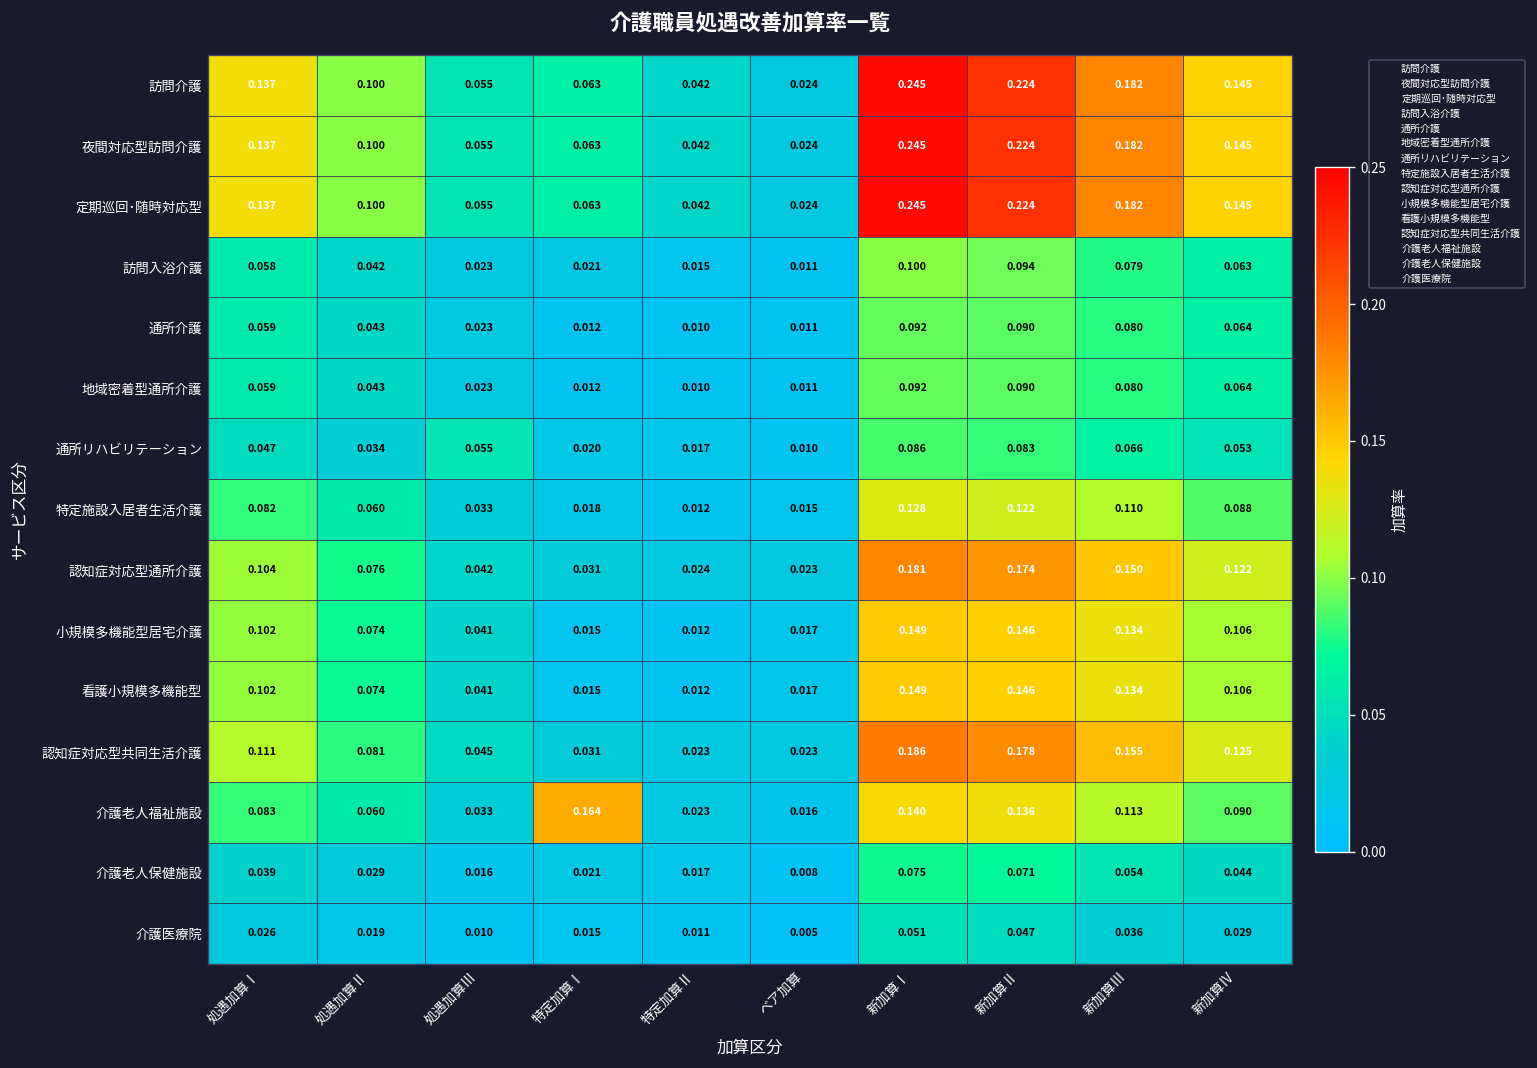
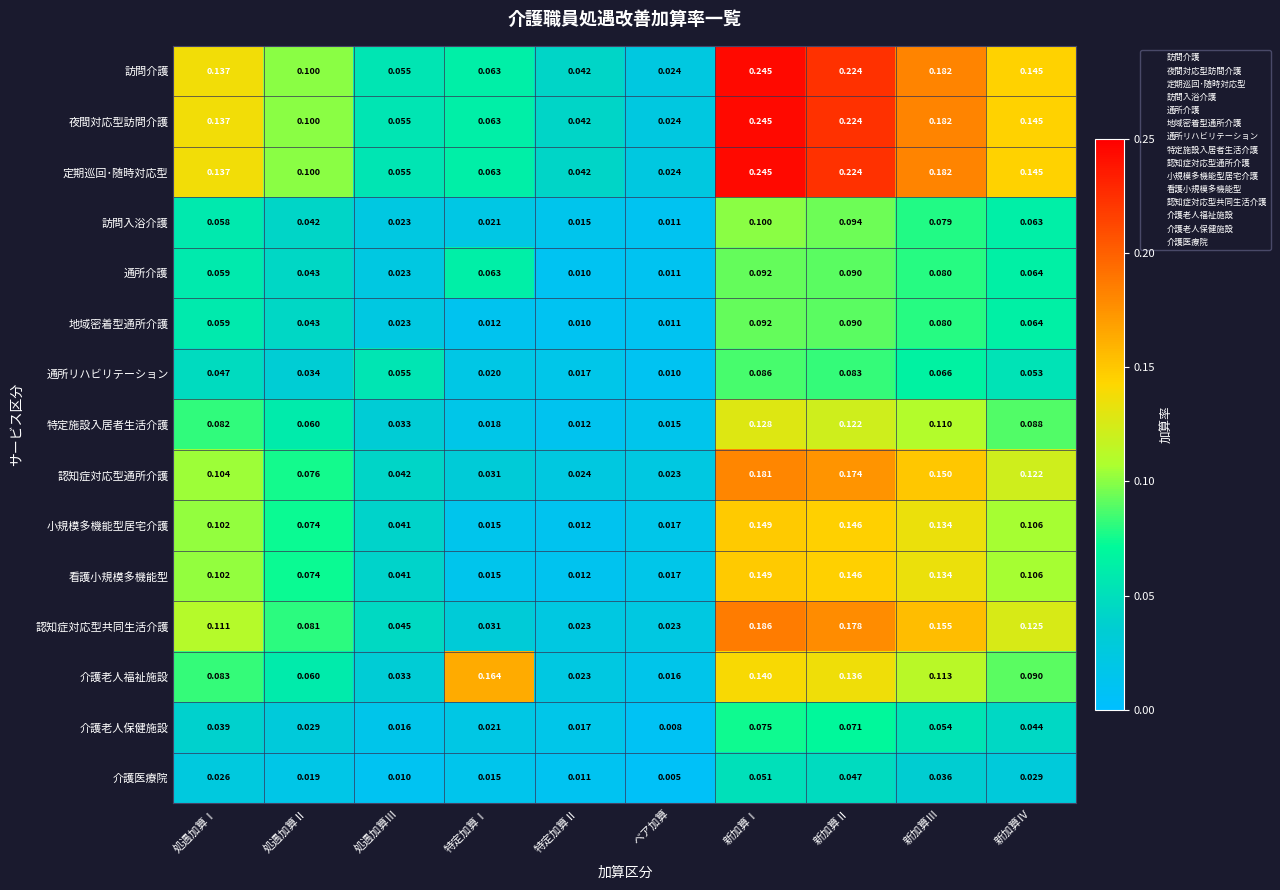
  {
    "訪問介護": {
      "処遇加算Ⅰ": 0.137,
      "処遇加算Ⅱ": 0.100,
      "処遇加算Ⅲ": 0.055,
      "特定加算Ⅰ": 0.063,
      "特定加算Ⅱ": 0.042,
      "ベア加算": 0.024,
      "新加算Ⅰ": 0.245,
      "新加算Ⅱ": 0.224,
      "新加算Ⅲ": 0.182,
      "新加算Ⅳ": 0.145
    },
    "夜間対応型訪問介護": {
      "処遇加算Ⅰ": 0.137,
      "処遇加算Ⅱ": 0.100,
      "処遇加算Ⅲ": 0.055,
      "特定加算Ⅰ": 0.063,
      "特定加算Ⅱ": 0.042,
      "ベア加算": 0.024,
      "新加算Ⅰ": 0.245,
      "新加算Ⅱ": 0.224,
      "新加算Ⅲ": 0.182,
      "新加算Ⅳ": 0.145
    },
    "定期巡回･随時対応型": {
      "処遇加算Ⅰ": 0.137,
      "処遇加算Ⅱ": 0.100,
      "処遇加算Ⅲ": 0.055,
      "特定加算Ⅰ": 0.063,
      "特定加算Ⅱ": 0.042,
      "ベア加算": 0.024,
      "新加算Ⅰ": 0.245,
      "新加算Ⅱ": 0.224,
      "新加算Ⅲ": 0.182,
      "新加算Ⅳ": 0.145
    },
    "訪問入浴介護": {
      "処遇加算Ⅰ": 0.058,
      "処遇加算Ⅱ": 0.042,
      "処遇加算Ⅲ": 0.023,
      "特定加算Ⅰ": 0.021,
      "特定加算Ⅱ": 0.015,
      "ベア加算": 0.011,
      "新加算Ⅰ": 0.100,
      "新加算Ⅱ": 0.094,
      "新加算Ⅲ": 0.079,
      "新加算Ⅳ": 0.063
    },
    "通所介護": {
      "処遇加算Ⅰ": 0.059,
      "処遇加算Ⅱ": 0.043,
      "処遇加算Ⅲ": 0.023,
-     "特定加算Ⅰ": 0.012,
+     "特定加算Ⅰ": 0.063,
      "特定加算Ⅱ": 0.010,
      "ベア加算": 0.011,
      "新加算Ⅰ": 0.092,
      "新加算Ⅱ": 0.090,
      "新加算Ⅲ": 0.080,
      "新加算Ⅳ": 0.064
    },
    "地域密着型通所介護": {
      "処遇加算Ⅰ": 0.059,
      "処遇加算Ⅱ": 0.043,
      "処遇加算Ⅲ": 0.023,
      "特定加算Ⅰ": 0.012,
      "特定加算Ⅱ": 0.010,
      "ベア加算": 0.011,
      "新加算Ⅰ": 0.092,
      "新加算Ⅱ": 0.090,
      "新加算Ⅲ": 0.080,
      "新加算Ⅳ": 0.064
    },
    "通所リハビリテーション": {
      "処遇加算Ⅰ": 0.047,
      "処遇加算Ⅱ": 0.034,
      "処遇加算Ⅲ": 0.055,
      "特定加算Ⅰ": 0.020,
      "特定加算Ⅱ": 0.017,
      "ベア加算": 0.010,
      "新加算Ⅰ": 0.086,
      "新加算Ⅱ": 0.083,
      "新加算Ⅲ": 0.066,
      "新加算Ⅳ": 0.053
    },
    "特定施設入居者生活介護": {
      "処遇加算Ⅰ": 0.082,
      "処遇加算Ⅱ": 0.060,
      "処遇加算Ⅲ": 0.033,
      "特定加算Ⅰ": 0.018,
      "特定加算Ⅱ": 0.012,
      "ベア加算": 0.015,
      "新加算Ⅰ": 0.128,
      "新加算Ⅱ": 0.122,
      "新加算Ⅲ": 0.110,
      "新加算Ⅳ": 0.088
    },
    "認知症対応型通所介護": {
      "処遇加算Ⅰ": 0.104,
      "処遇加算Ⅱ": 0.076,
      "処遇加算Ⅲ": 0.042,
      "特定加算Ⅰ": 0.031,
      "特定加算Ⅱ": 0.024,
      "ベア加算": 0.023,
      "新加算Ⅰ": 0.181,
      "新加算Ⅱ": 0.174,
      "新加算Ⅲ": 0.150,
      "新加算Ⅳ": 0.122
    },
    "小規模多機能型居宅介護": {
      "処遇加算Ⅰ": 0.102,
      "処遇加算Ⅱ": 0.074,
      "処遇加算Ⅲ": 0.041,
      "特定加算Ⅰ": 0.015,
      "特定加算Ⅱ": 0.012,
      "ベア加算": 0.017,
      "新加算Ⅰ": 0.149,
      "新加算Ⅱ": 0.146,
      "新加算Ⅲ": 0.134,
      "新加算Ⅳ": 0.106
    },
    "看護小規模多機能型": {
      "処遇加算Ⅰ": 0.102,
      "処遇加算Ⅱ": 0.074,
      "処遇加算Ⅲ": 0.041,
      "特定加算Ⅰ": 0.015,
      "特定加算Ⅱ": 0.012,
      "ベア加算": 0.017,
      "新加算Ⅰ": 0.149,
      "新加算Ⅱ": 0.146,
      "新加算Ⅲ": 0.134,
      "新加算Ⅳ": 0.106
    },
    "認知症対応型共同生活介護": {
      "処遇加算Ⅰ": 0.111,
      "処遇加算Ⅱ": 0.081,
      "処遇加算Ⅲ": 0.045,
      "特定加算Ⅰ": 0.031,
      "特定加算Ⅱ": 0.023,
      "ベア加算": 0.023,
      "新加算Ⅰ": 0.186,
      "新加算Ⅱ": 0.178,
      "新加算Ⅲ": 0.155,
      "新加算Ⅳ": 0.125
    },
    "介護老人福祉施設": {
      "処遇加算Ⅰ": 0.083,
      "処遇加算Ⅱ": 0.060,
      "処遇加算Ⅲ": 0.033,
      "特定加算Ⅰ": 0.164,
      "特定加算Ⅱ": 0.023,
      "ベア加算": 0.016,
      "新加算Ⅰ": 0.140,
      "新加算Ⅱ": 0.136,
      "新加算Ⅲ": 0.113,
      "新加算Ⅳ": 0.090
    },
    "介護老人保健施設": {
      "処遇加算Ⅰ": 0.039,
      "処遇加算Ⅱ": 0.029,
      "処遇加算Ⅲ": 0.016,
      "特定加算Ⅰ": 0.021,
      "特定加算Ⅱ": 0.017,
      "ベア加算": 0.008,
      "新加算Ⅰ": 0.075,
      "新加算Ⅱ": 0.071,
      "新加算Ⅲ": 0.054,
      "新加算Ⅳ": 0.044
    },
    "介護医療院": {
      "処遇加算Ⅰ": 0.026,
      "処遇加算Ⅱ": 0.019,
      "処遇加算Ⅲ": 0.010,
      "特定加算Ⅰ": 0.015,
      "特定加算Ⅱ": 0.011,
      "ベア加算": 0.005,
      "新加算Ⅰ": 0.051,
      "新加算Ⅱ": 0.047,
      "新加算Ⅲ": 0.036,
      "新加算Ⅳ": 0.029
    }
  }
